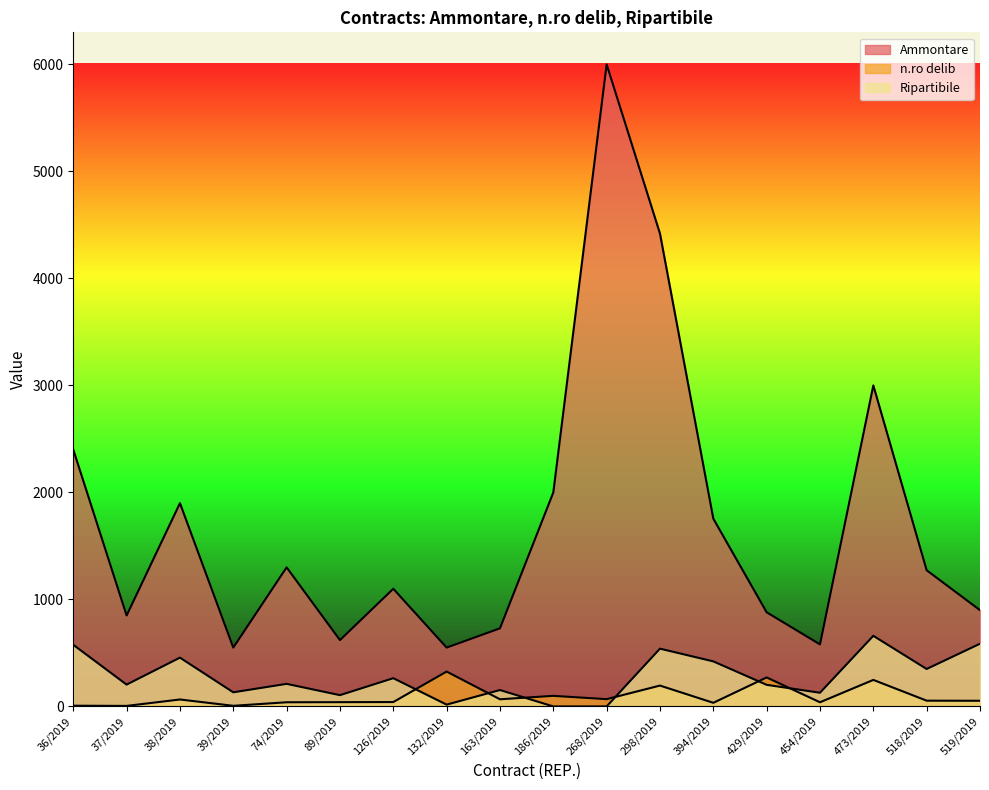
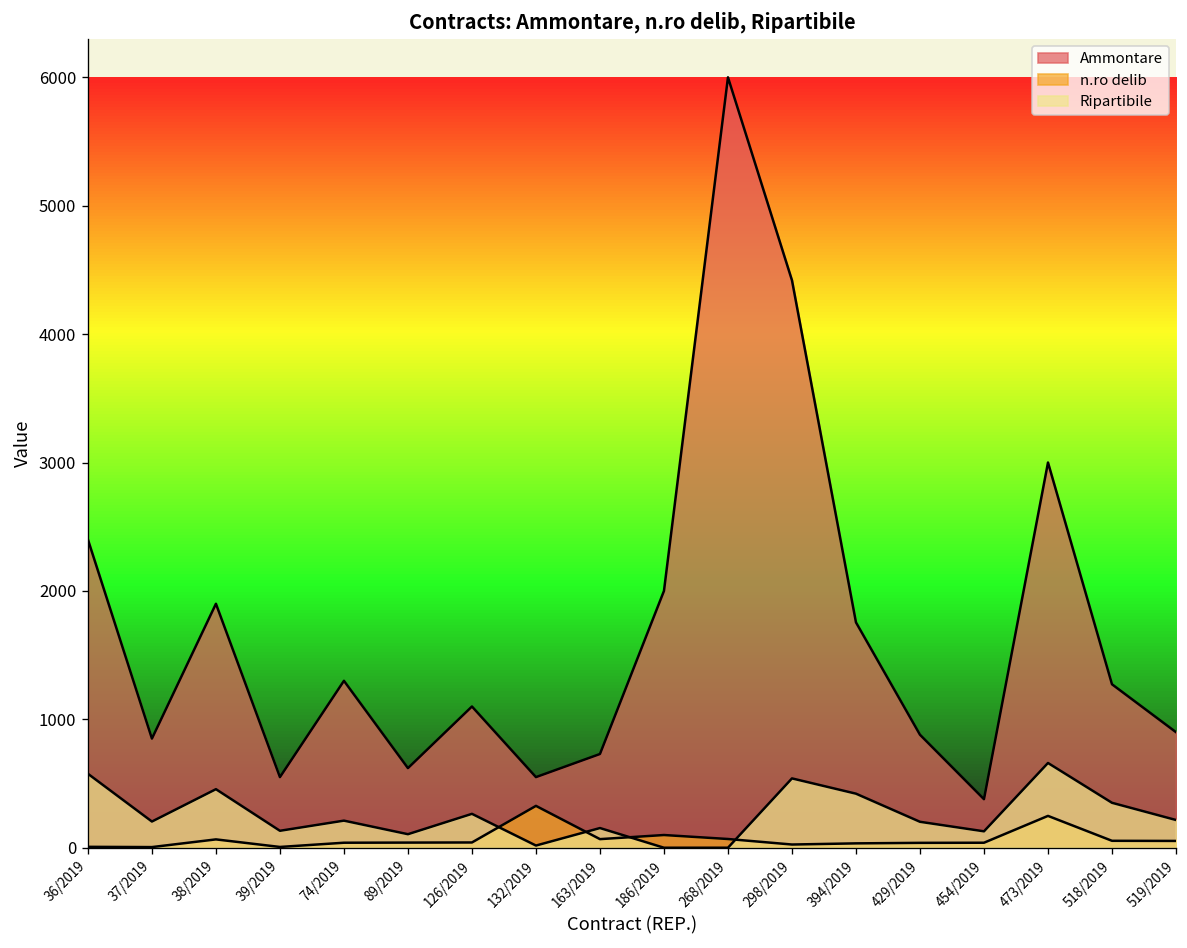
  {
    "Ammontare": {
      "36/2019": 2400,
      "37/2019": 850,
      "38/2019": 1900,
      "39/2019": 550,
      "74/2019": 1300,
      "89/2019": 620,
      "126/2019": 1100,
      "132/2019": 550,
      "163/2019": 730,
      "186/2019": 2000,
      "268/2019": 6000,
      "298/2019": 4420,
      "394/2019": 1760,
      "429/2019": 880,
-     "454/2019": 580,
+     "454/2019": 380,
      "473/2019": 3000,
      "518/2019": 1270,
      "519/2019": 900
    },
    "n.ro delib": {
      "36/2019": 10,
      "37/2019": 10,
      "38/2019": 70,
      "39/2019": 10,
      "74/2019": 40,
      "89/2019": 40,
      "126/2019": 40,
      "132/2019": 330,
      "163/2019": 70,
      "186/2019": 100,
      "268/2019": 70,
-     "298/2019": 200,
+     "298/2019": 30,
      "394/2019": 30,
-     "429/2019": 270,
+     "429/2019": 40,
      "454/2019": 40,
      "473/2019": 250,
      "518/2019": 50,
      "519/2019": 50
    },
    "Ripartibile": {
      "36/2019": 580,
      "37/2019": 200,
      "38/2019": 460,
      "39/2019": 130,
      "74/2019": 210,
      "89/2019": 110,
      "126/2019": 260,
      "132/2019": 20,
      "163/2019": 150,
      "186/2019": 0,
      "268/2019": 0,
      "298/2019": 540,
      "394/2019": 420,
      "429/2019": 200,
      "454/2019": 130,
      "473/2019": 660,
      "518/2019": 350,
-     "519/2019": 590
+     "519/2019": 220
    }
  }
